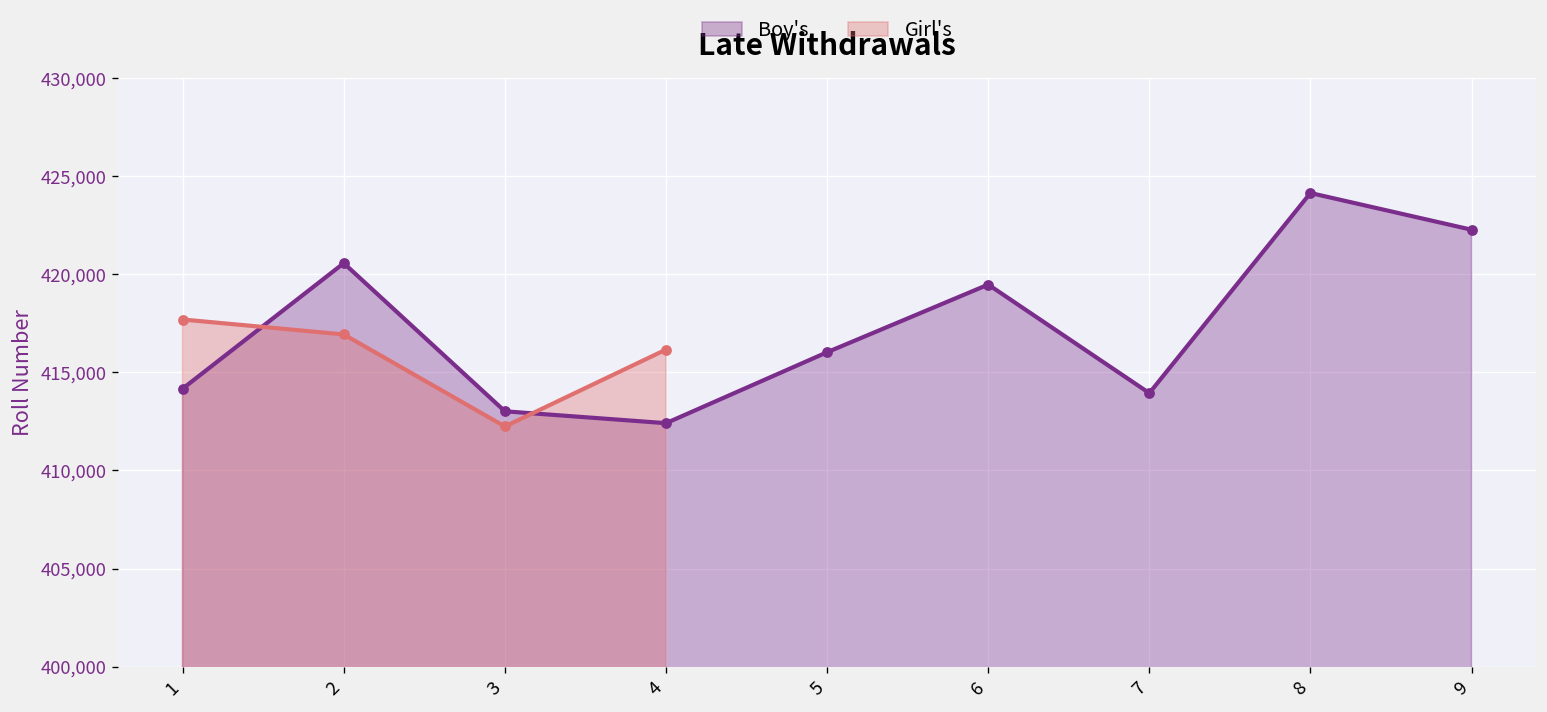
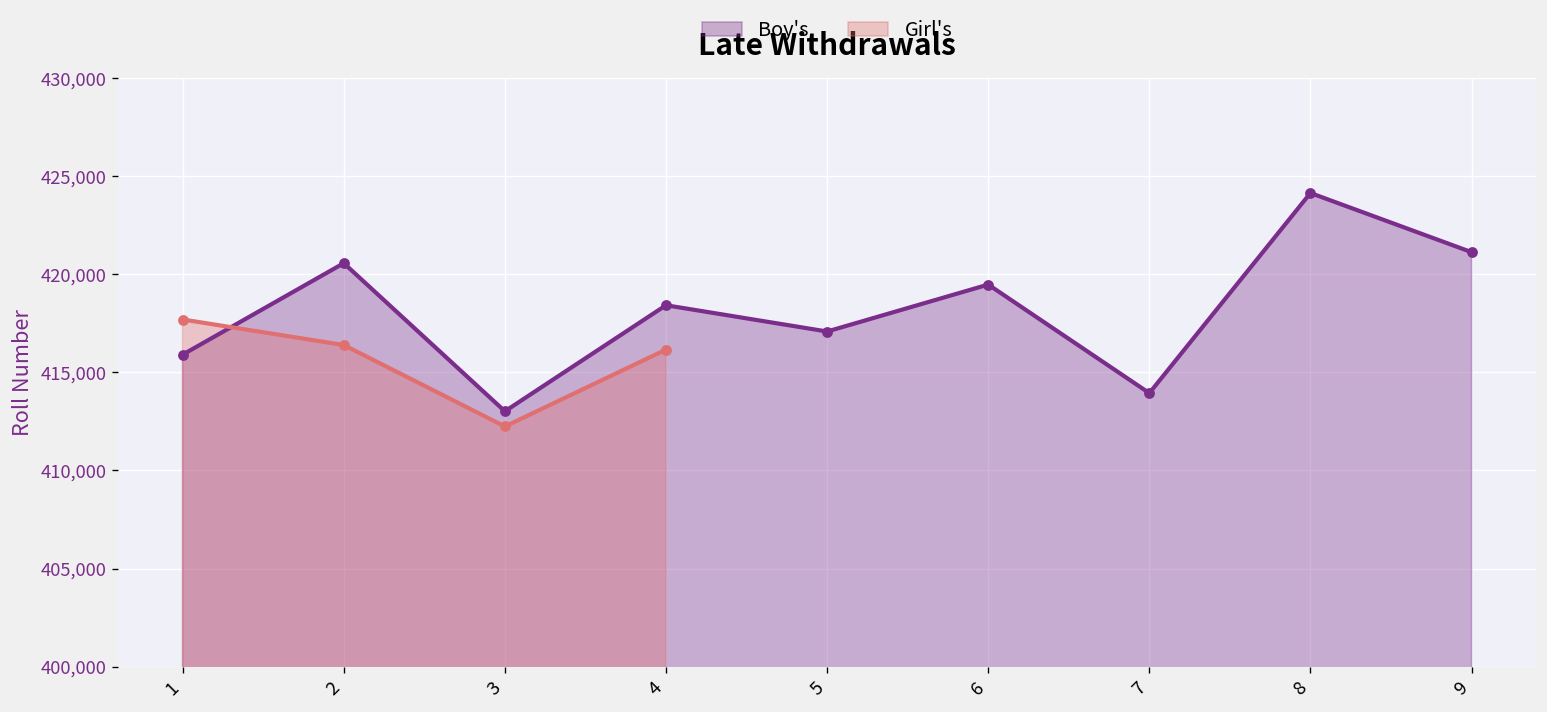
  {
    "Boy's": {
-     "1": "414,200",
+     "1": "415,900",
      "2": "420,600",
      "3": "413,000",
-     "4": "412,400",
-     "5": "416,000",
+     "4": "418,400",
+     "5": "417,100",
      "6": "419,500",
      "7": "413,900",
      "8": "424,100",
-     "9": "422,300"
+     "9": "421,100"
    },
    "Girl's": {
      "1": "417,700",
-     "2": "416,900",
+     "2": "416,400",
      "3": "412,200",
      "4": "416,200"
    }
  }
